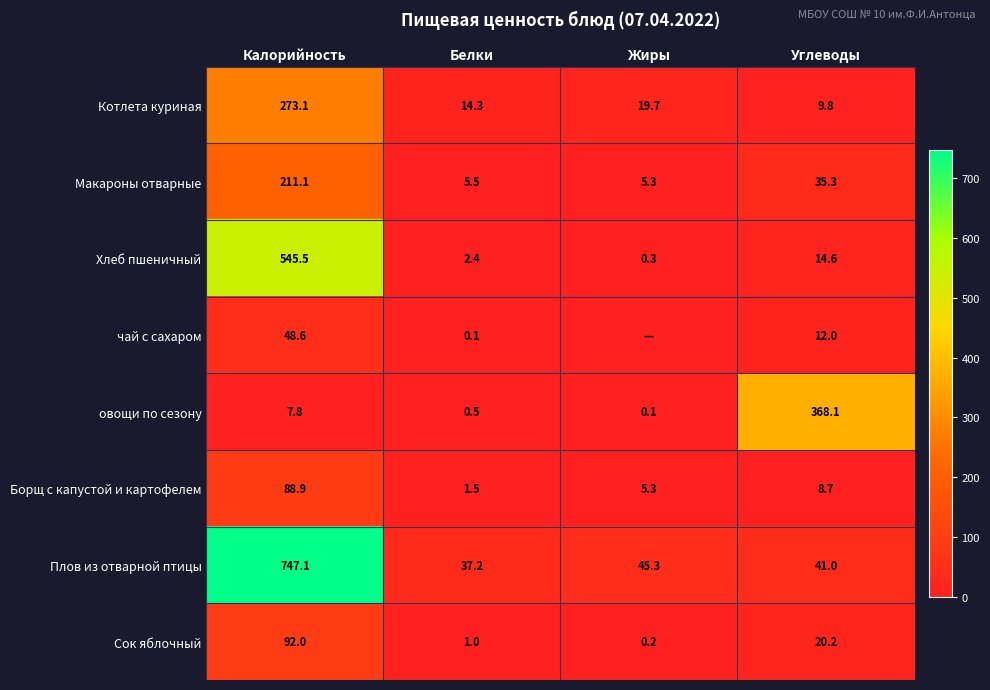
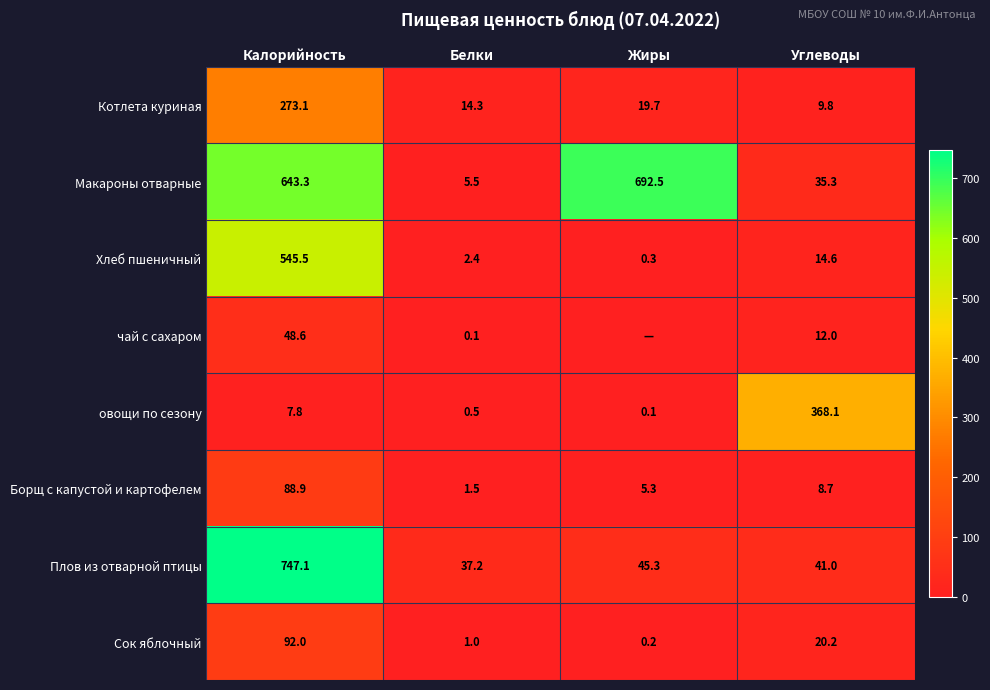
  {
    "Котлета куриная": {
      "Калорийность": 273.1,
      "Белки": 14.3,
      "Жиры": 19.7,
      "Углеводы": 9.8
    },
    "Макароны отварные": {
-     "Калорийность": 211.1,
+     "Калорийность": 643.3,
      "Белки": 5.5,
-     "Жиры": 5.3,
+     "Жиры": 692.5,
      "Углеводы": 35.3
    },
    "Хлеб пшеничный": {
      "Калорийность": 545.5,
      "Белки": 2.4,
      "Жиры": 0.3,
      "Углеводы": 14.6
    },
    "чай с сахаром": {
      "Калорийность": 48.6,
      "Белки": 0.1,
      "Углеводы": 12.0
    },
    "овощи по сезону": {
      "Калорийность": 7.8,
      "Белки": 0.5,
      "Жиры": 0.1,
      "Углеводы": 368.1
    },
    "Борщ с капустой и картофелем": {
      "Калорийность": 88.9,
      "Белки": 1.5,
      "Жиры": 5.3,
      "Углеводы": 8.7
    },
    "Плов из отварной птицы": {
      "Калорийность": 747.1,
      "Белки": 37.2,
      "Жиры": 45.3,
      "Углеводы": 41.0
    },
    "Сок яблочный": {
      "Калорийность": 92.0,
      "Белки": 1.0,
      "Жиры": 0.2,
      "Углеводы": 20.2
    }
  }
